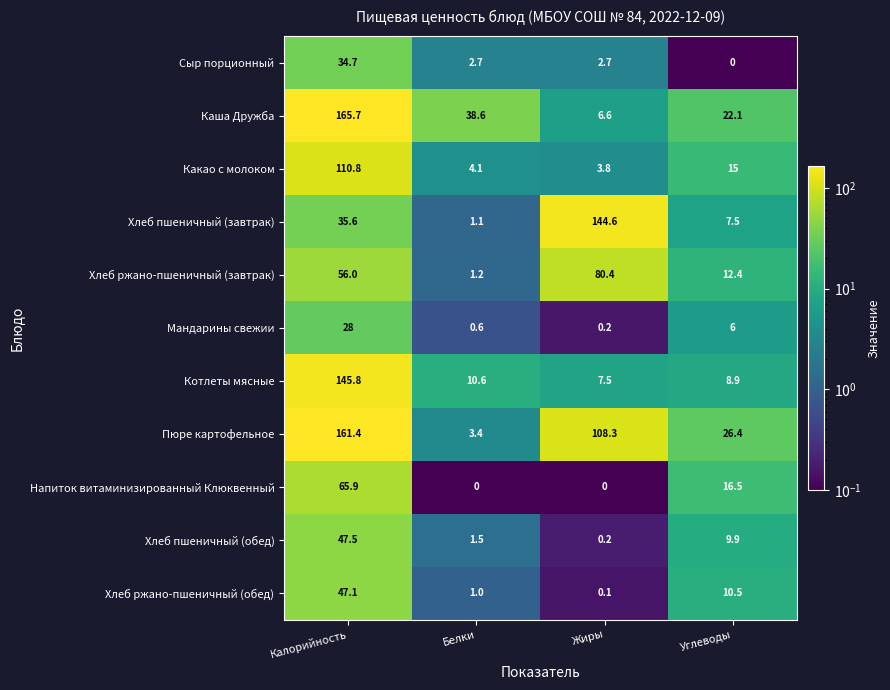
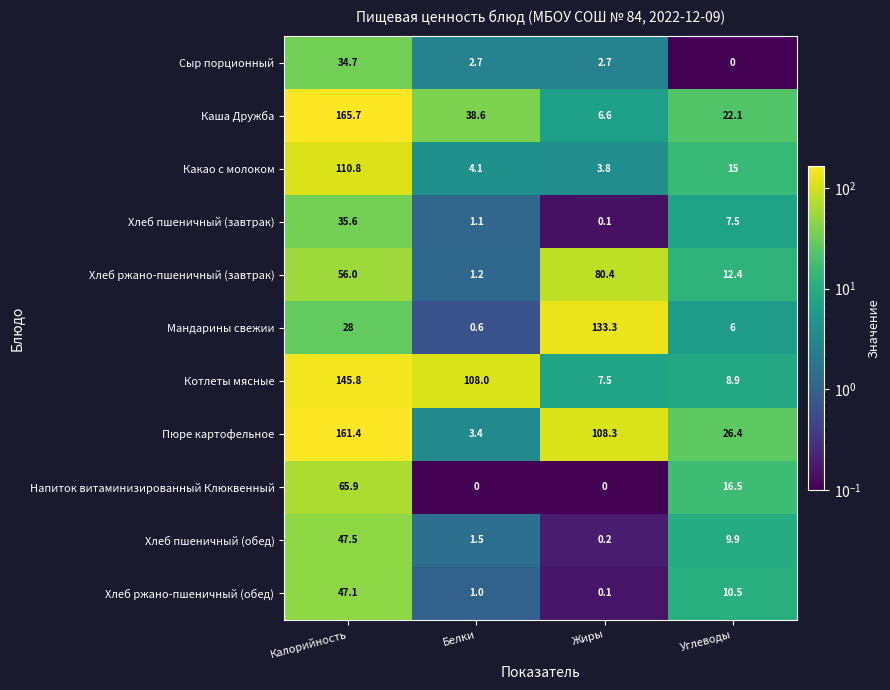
  {
    "Сыр порционный": {
      "Калорийность": 34.7,
      "Белки": 2.7,
      "Жиры": 2.7,
      "Углеводы": 0
    },
    "Каша Дружба": {
      "Калорийность": 165.7,
      "Белки": 38.6,
      "Жиры": 6.6,
      "Углеводы": 22.1
    },
    "Какао с молоком": {
      "Калорийность": 110.8,
      "Белки": 4.1,
      "Жиры": 3.8,
      "Углеводы": 15
    },
    "Хлеб пшеничный (завтрак)": {
      "Калорийность": 35.6,
      "Белки": 1.1,
-     "Жиры": 144.6,
+     "Жиры": 0.1,
      "Углеводы": 7.5
    },
    "Хлеб ржано-пшеничный (завтрак)": {
      "Калорийность": 56.0,
      "Белки": 1.2,
      "Жиры": 80.4,
      "Углеводы": 12.4
    },
    "Мандарины свежии": {
      "Калорийность": 28,
      "Белки": 0.6,
-     "Жиры": 0.2,
+     "Жиры": 133.3,
      "Углеводы": 6
    },
    "Котлеты мясные": {
      "Калорийность": 145.8,
-     "Белки": 10.6,
+     "Белки": 108.0,
      "Жиры": 7.5,
      "Углеводы": 8.9
    },
    "Пюре картофельное": {
      "Калорийность": 161.4,
      "Белки": 3.4,
      "Жиры": 108.3,
      "Углеводы": 26.4
    },
    "Напиток витаминизированный Клюквенный": {
      "Калорийность": 65.9,
      "Белки": 0,
      "Жиры": 0,
      "Углеводы": 16.5
    },
    "Хлеб пшеничный (обед)": {
      "Калорийность": 47.5,
      "Белки": 1.5,
      "Жиры": 0.2,
      "Углеводы": 9.9
    },
    "Хлеб ржано-пшеничный (обед)": {
      "Калорийность": 47.1,
      "Белки": 1.0,
      "Жиры": 0.1,
      "Углеводы": 10.5
    }
  }
